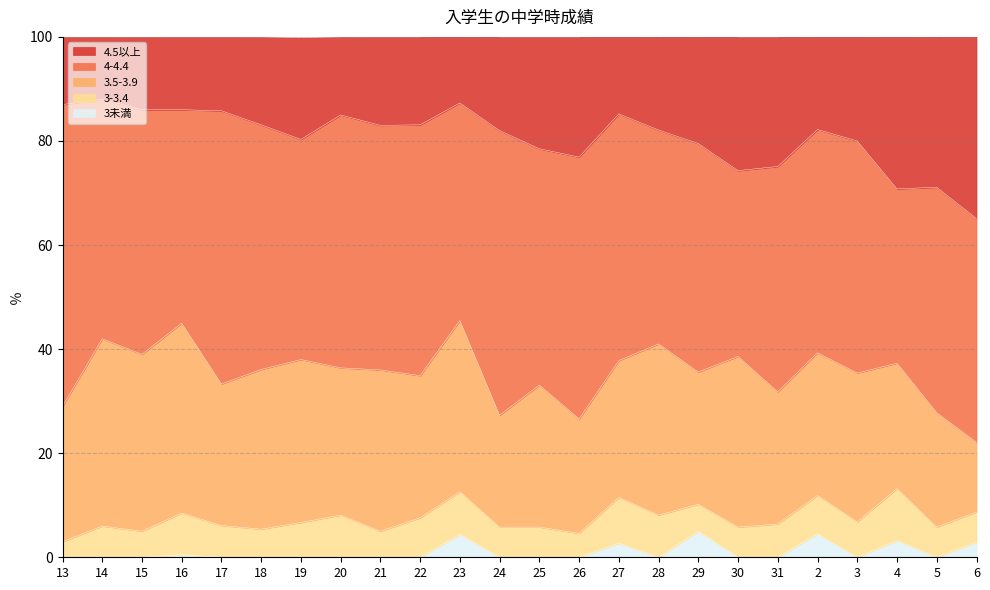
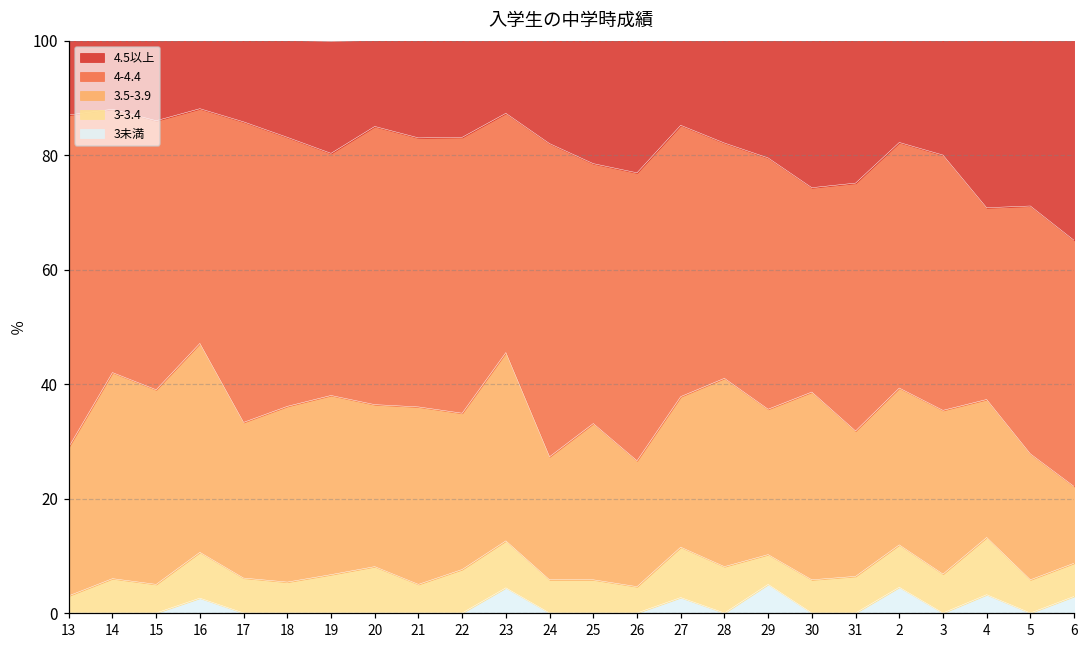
  {
    "3未満": {
      "13": 0,
      "14": 0,
      "15": 0,
-     "16": 1,
+     "16": 3,
      "17": 0,
      "18": 0,
      "19": 0,
      "20": 0,
      "21": 0,
      "22": 0,
      "23": 4,
      "24": 0,
      "25": 0,
      "26": 0,
      "27": 3,
      "28": 0,
      "29": 5,
      "30": 0,
      "31": 0,
      "2": 5,
      "3": 0,
      "4": 3,
      "5": 0,
      "6": 3
    },
    "3-3.4": {
      "13": 3,
      "14": 6,
      "15": 5,
      "16": 8,
      "17": 6,
      "18": 5,
      "19": 7,
      "20": 8,
      "21": 5,
      "22": 8,
      "23": 8,
      "24": 6,
      "25": 6,
      "26": 5,
      "27": 9,
      "28": 8,
      "29": 5,
      "30": 6,
      "31": 6,
      "2": 7,
      "3": 7,
      "4": 10,
      "5": 6,
      "6": 6
    },
    "3.5-3.9": {
      "13": 26,
      "14": 36,
      "15": 34,
      "16": 37,
      "17": 27,
      "18": 31,
      "19": 31,
      "20": 28,
      "21": 31,
      "22": 27,
      "23": 33,
      "24": 22,
      "25": 27,
      "26": 22,
      "27": 26,
      "28": 33,
      "29": 25,
      "30": 33,
      "31": 25,
      "2": 27,
      "3": 29,
      "4": 24,
      "5": 22,
      "6": 13
    },
    "4-4.4": {
      "13": 58,
      "16": 41,
      "17": 53,
      "18": 47,
      "19": 42,
      "20": 49,
      "21": 47,
      "22": 48,
      "23": 42,
      "24": 55,
      "25": 45,
      "26": 50,
      "27": 47,
      "28": 41,
      "29": 44,
      "30": 36,
      "31": 43,
      "2": 43,
      "3": 45,
      "4": 34,
      "5": 43,
      "6": 43
    },
    "4.5以上": {
      "13": 13,
      "14": 12,
      "15": 14,
      "17": 14,
      "18": 17,
      "19": 20,
      "20": 15,
      "21": 17,
      "22": 17,
      "24": 18,
      "25": 22,
      "26": 23,
      "28": 18,
      "30": 26,
      "31": 25,
      "3": 20,
      "5": 29
    }
  }
